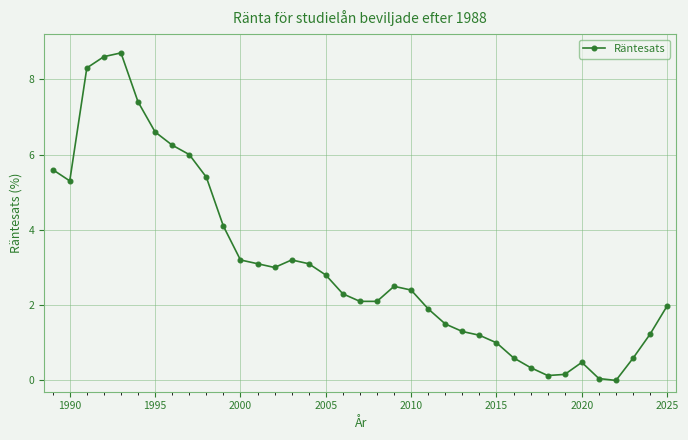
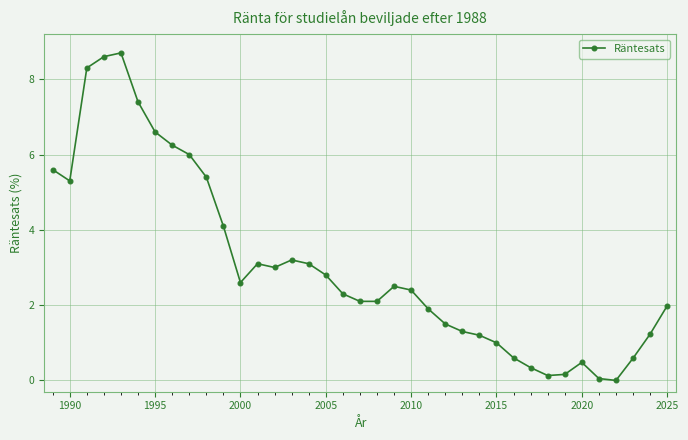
  {
    "1990": 5.3,
    "1995": 6.6,
-   "2000": 3.2,
+   "2000": 2.6,
    "2005": 2.8,
    "2010": 2.4,
    "2015": 1.0,
    "2020": 0.5,
    "2025": 2.0
  }
